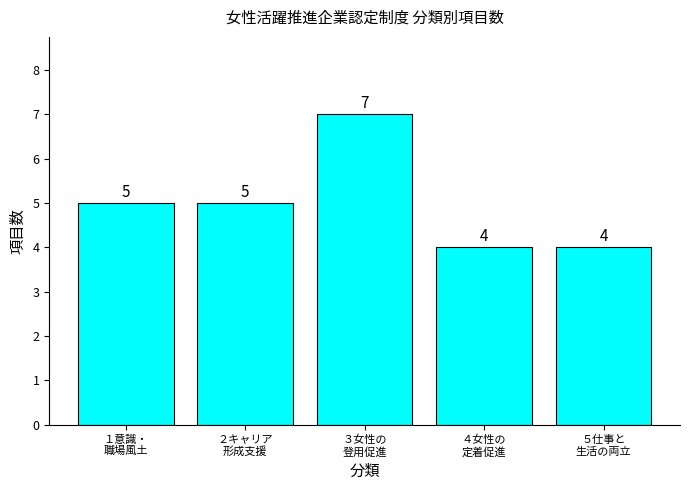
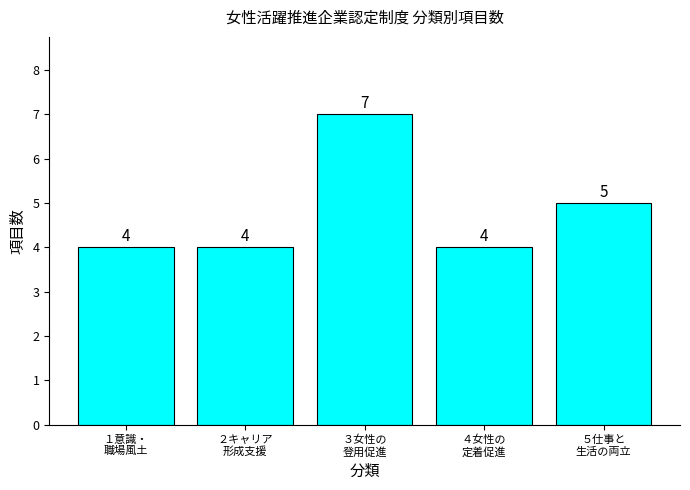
  {
-   "１意識・ 職場風土": 5,
-   "２キャリア 形成支援": 5,
+   "１意識・ 職場風土": 4,
+   "２キャリア 形成支援": 4,
    "３女性の 登用促進": 7,
    "４女性の 定着促進": 4,
-   "５仕事と 生活の両立": 4
+   "５仕事と 生活の両立": 5
  }
